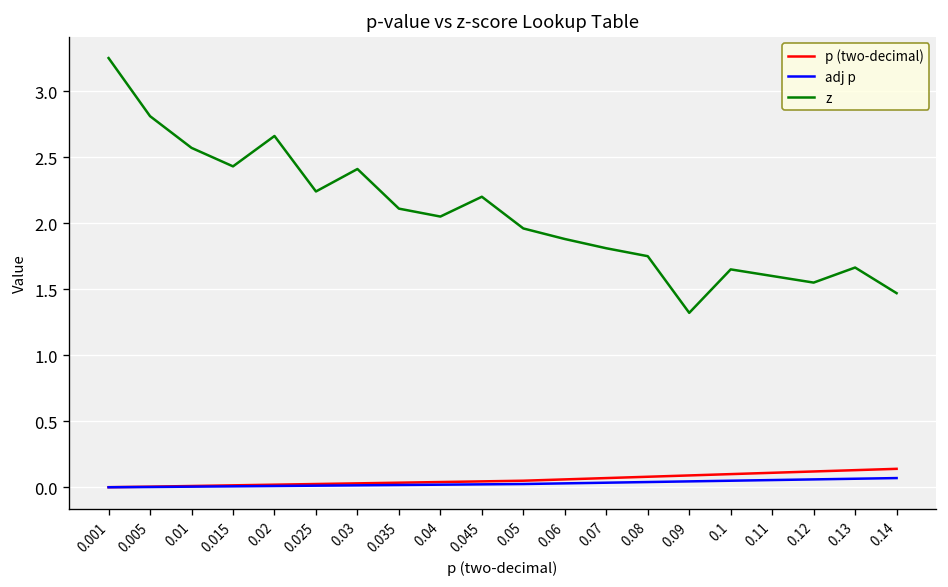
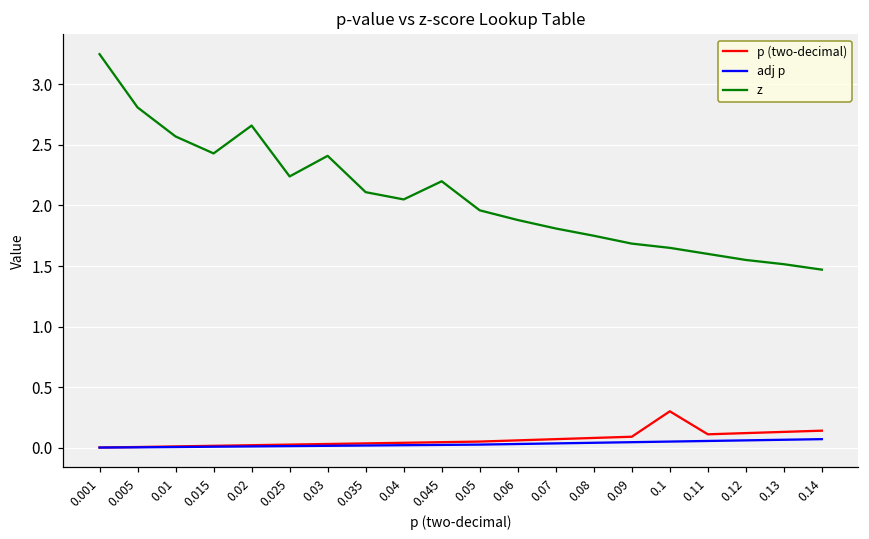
  {
    "p (two-decimal)": {
      "0.05": 0.05,
      "0.06": 0.06,
      "0.07": 0.07,
      "0.08": 0.1,
      "0.09": 0.1,
-     "0.1": 0.1,
+     "0.1": 0.3,
      "0.11": 0.1,
      "0.12": 0.1,
      "0.13": 0.13,
      "0.14": 0.14
    },
    "adj p": {
      "0.05": 0.03,
      "0.06": 0.03,
      "0.07": 0.04,
      "0.08": 0.04,
      "0.09": 0.05,
      "0.1": 0.05,
      "0.11": 0.06,
      "0.12": 0.06,
      "0.13": 0.07,
      "0.14": 0.07
    },
    "z": {
      "0.001": 3.25,
      "0.005": 2.81,
      "0.01": 2.57,
      "0.015": 2.43,
      "0.02": 2.66,
      "0.025": 2.24,
      "0.03": 2.41,
      "0.035": 2.11,
      "0.04": 2.05,
      "0.045": 2.20,
      "0.05": 1.96,
      "0.06": 1.88,
      "0.07": 1.81,
      "0.08": 1.75,
-     "0.09": 1.32,
+     "0.09": 1.69,
      "0.1": 1.65,
      "0.11": 1.60,
      "0.12": 1.55,
-     "0.13": 1.66,
+     "0.13": 1.52,
      "0.14": 1.47
    }
  }
